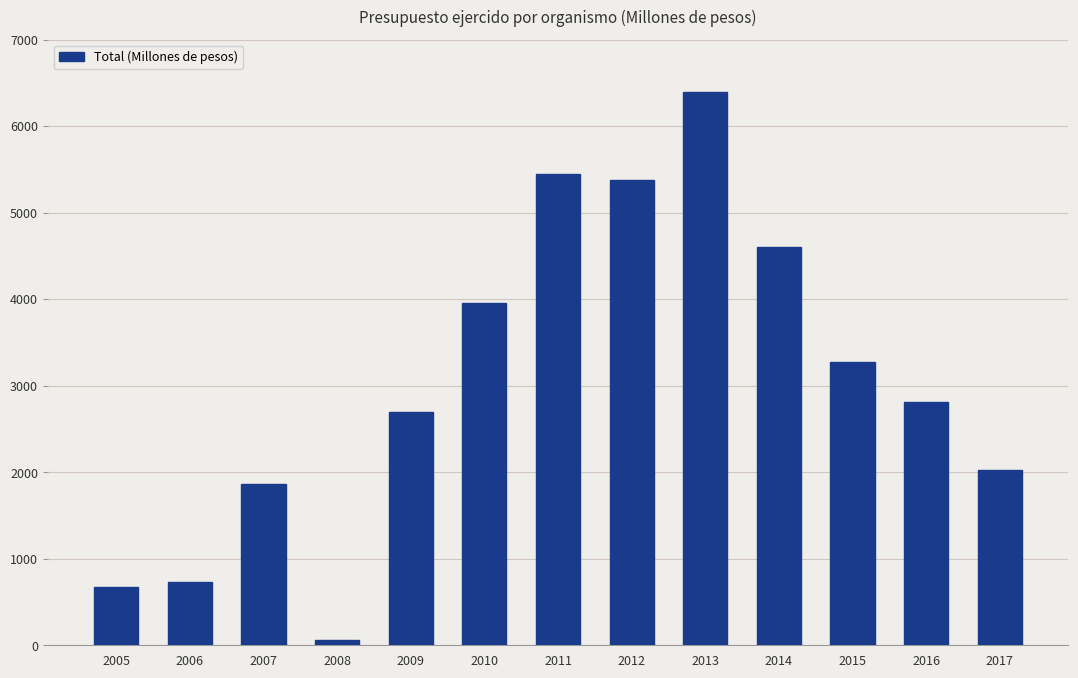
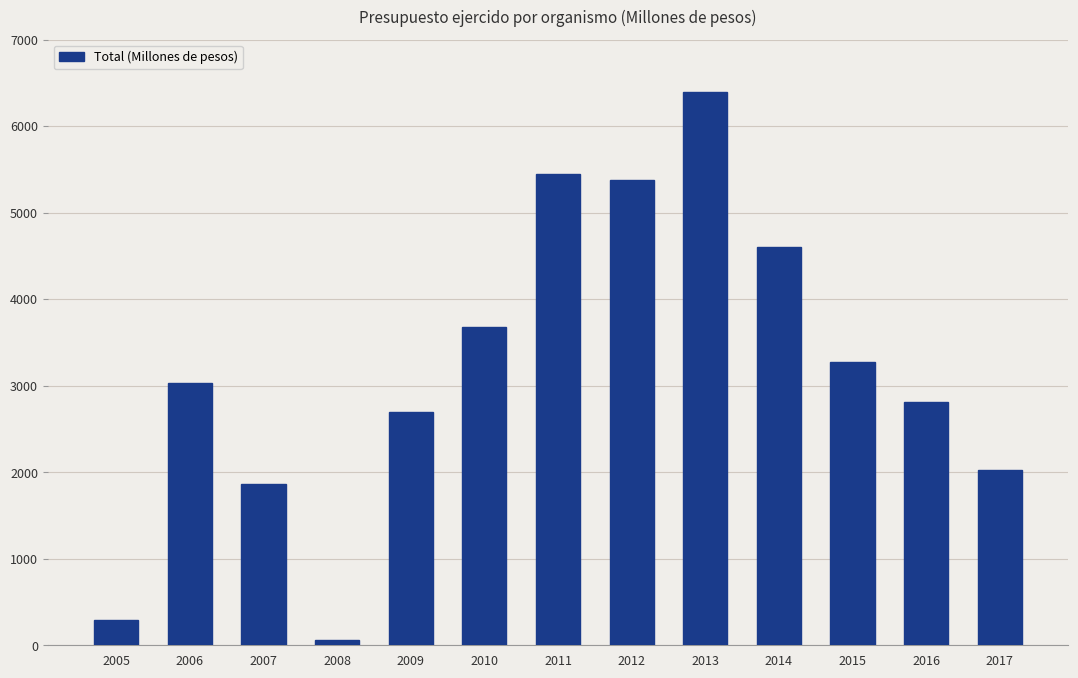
  {
-   "2005": 700,
-   "2006": 700,
+   "2005": 300,
+   "2006": 3000,
    "2007": 1900,
    "2008": 100,
    "2009": 2700,
-   "2010": 4000,
+   "2010": 3700,
    "2011": 5400,
    "2012": 5400,
    "2013": 6400,
    "2014": 4600,
    "2015": 3300,
    "2016": 2800,
    "2017": 2000
  }
